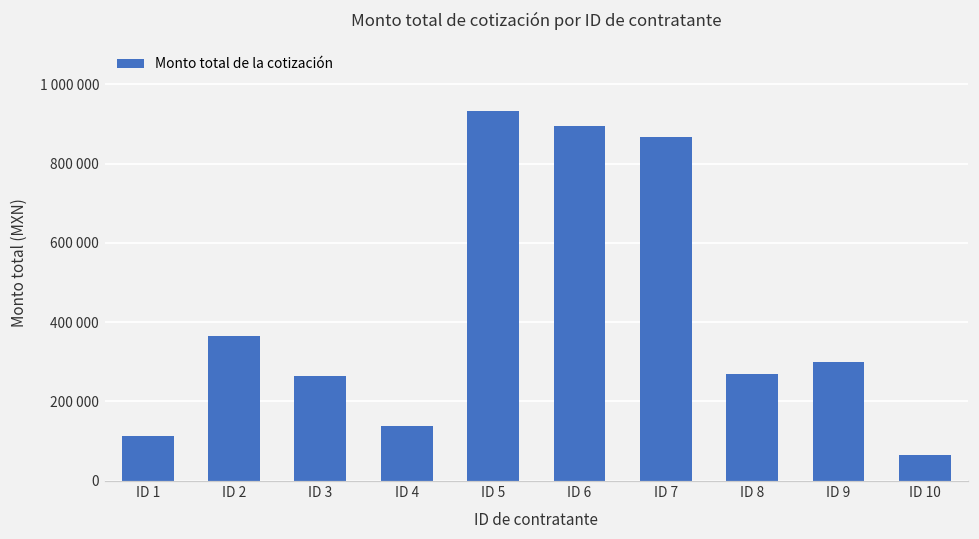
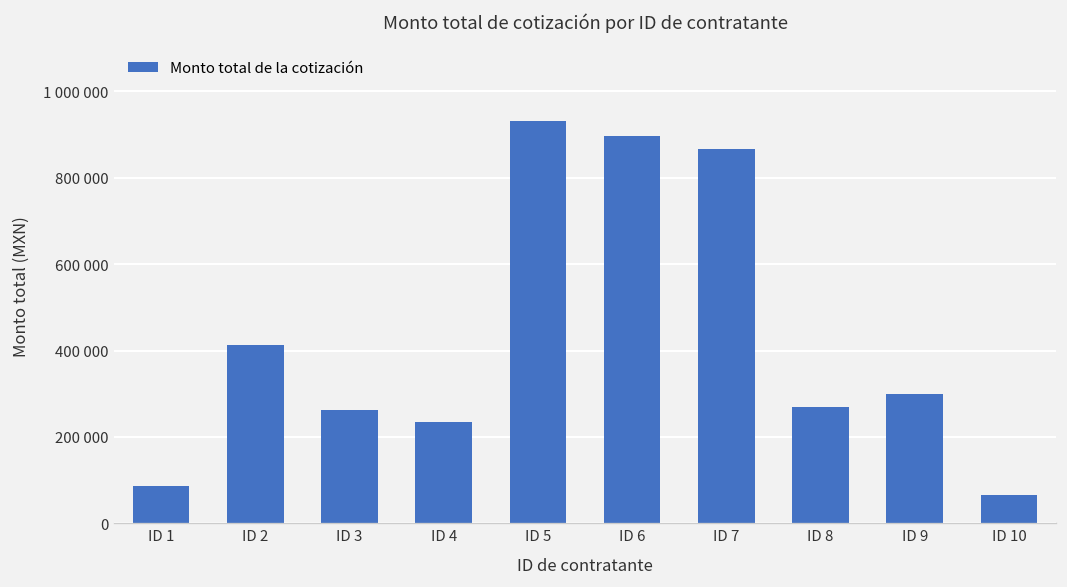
  {
-   "ID 1": 110000,
-   "ID 2": 360000,
+   "ID 1": 90000,
+   "ID 2": 410000,
    "ID 3": 260000,
-   "ID 4": 140000,
+   "ID 4": 230000,
    "ID 5": 930000,
    "ID 6": 900000,
    "ID 7": 870000,
    "ID 8": 270000,
    "ID 9": 300000,
    "ID 10": 70000
  }
